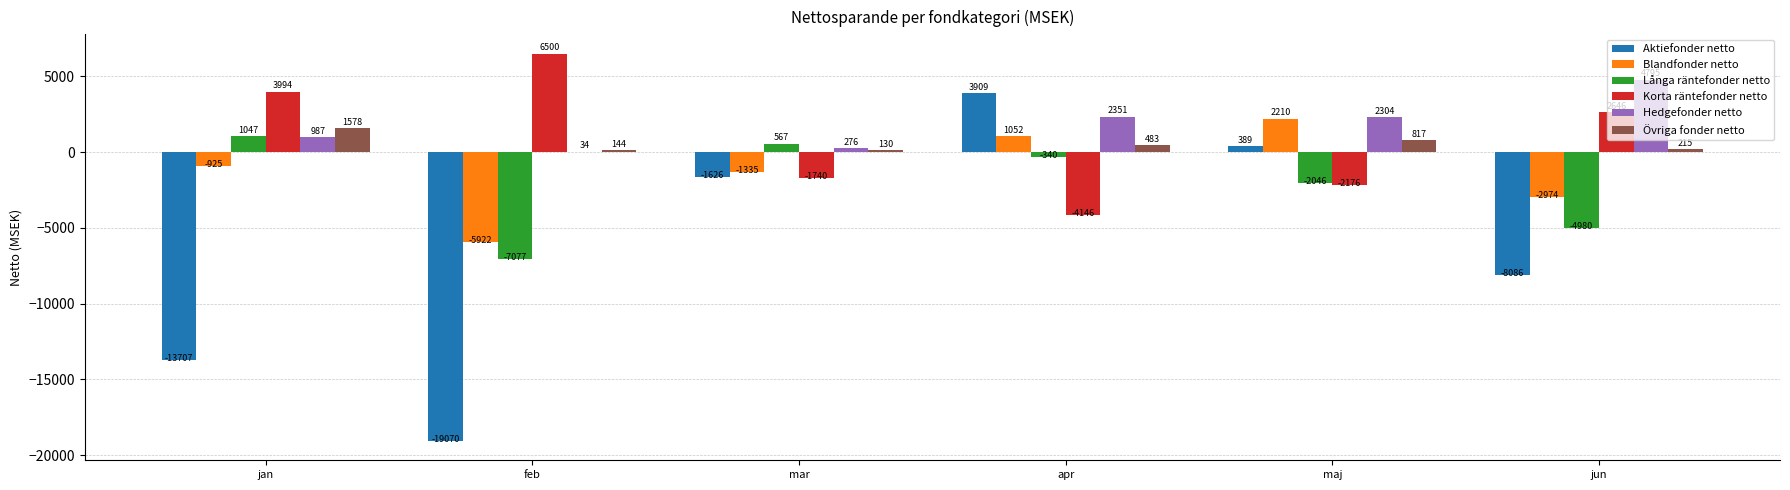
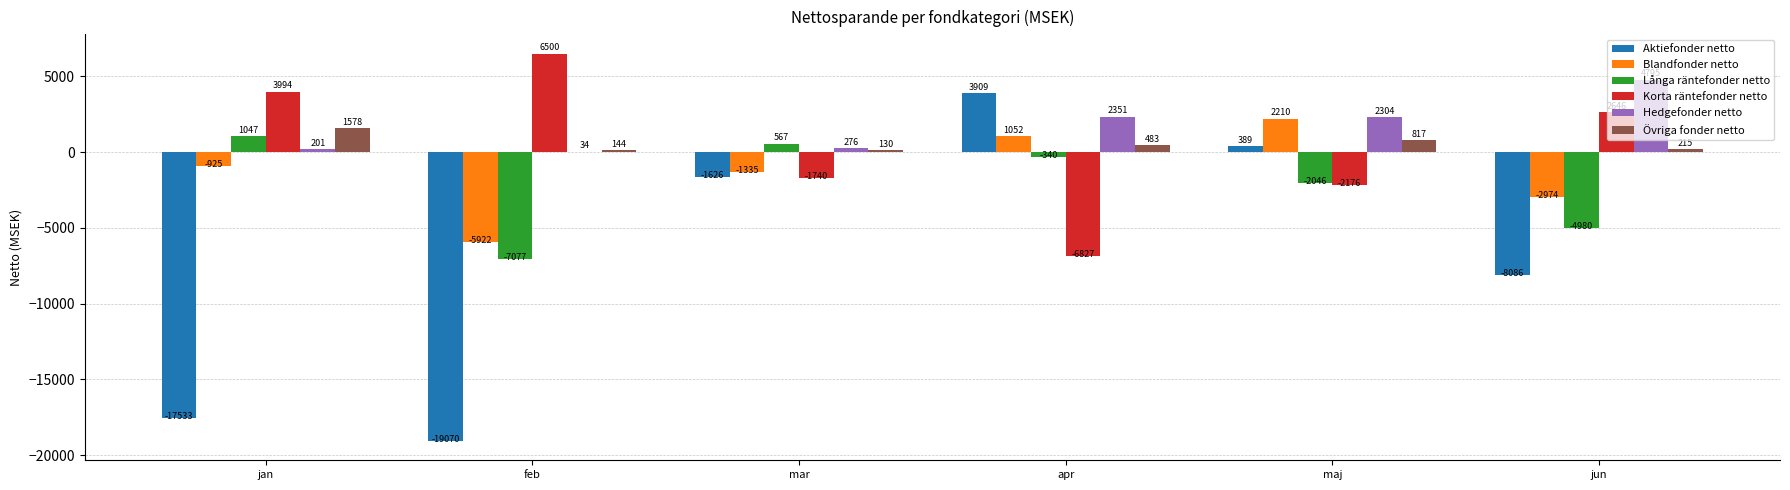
  {
    "Aktiefonder netto": {
-     "jan": -13707,
+     "jan": -17533,
      "feb": -19070,
      "mar": -1626,
      "apr": 3909,
      "maj": 389,
      "jun": -8086
    },
    "Blandfonder netto": {
      "jan": -925,
      "feb": -5922,
      "mar": -1335,
      "apr": 1052,
      "maj": 2210,
      "jun": -2974
    },
    "Långa räntefonder netto": {
      "jan": 1047,
      "feb": -7077,
      "mar": 567,
      "apr": -340,
      "maj": -2046,
      "jun": -4980
    },
    "Korta räntefonder netto": {
      "jan": 3994,
      "feb": 6500,
      "mar": -1740,
-     "apr": -4146,
+     "apr": -6827,
      "maj": -2176
    },
    "Hedgefonder netto": {
-     "jan": 987,
+     "jan": 201,
      "feb": 34,
      "mar": 276,
      "apr": 2351,
      "maj": 2304
    },
    "Övriga fonder netto": {
      "jan": 1578,
      "feb": 144,
      "mar": 130,
      "apr": 483,
      "maj": 817
    }
  }
